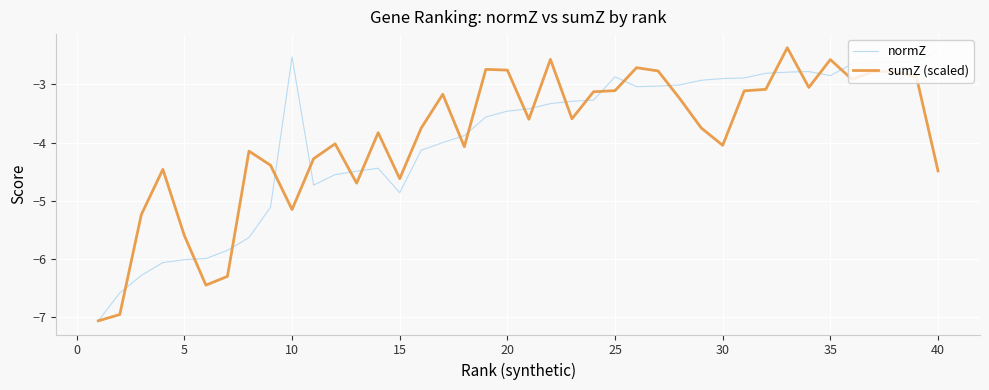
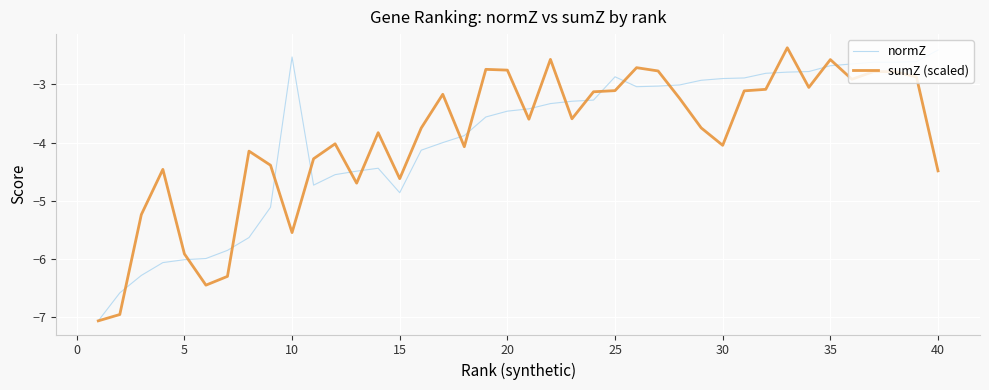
  {
    "normZ": {
      "5": -6.0,
      "10": -2.5,
      "15": -4.9,
      "20": -3.5,
      "25": -2.9,
      "30": -2.9,
-     "35": -2.9
+     "35": -2.7
    },
    "sumZ (scaled)": {
-     "5": -5.6,
-     "10": -5.1,
+     "5": -5.9,
+     "10": -5.5,
      "15": -4.6,
      "20": -2.8,
      "25": -3.1,
      "30": -4.0,
      "35": -2.6,
      "40": -4.5
    }
  }
